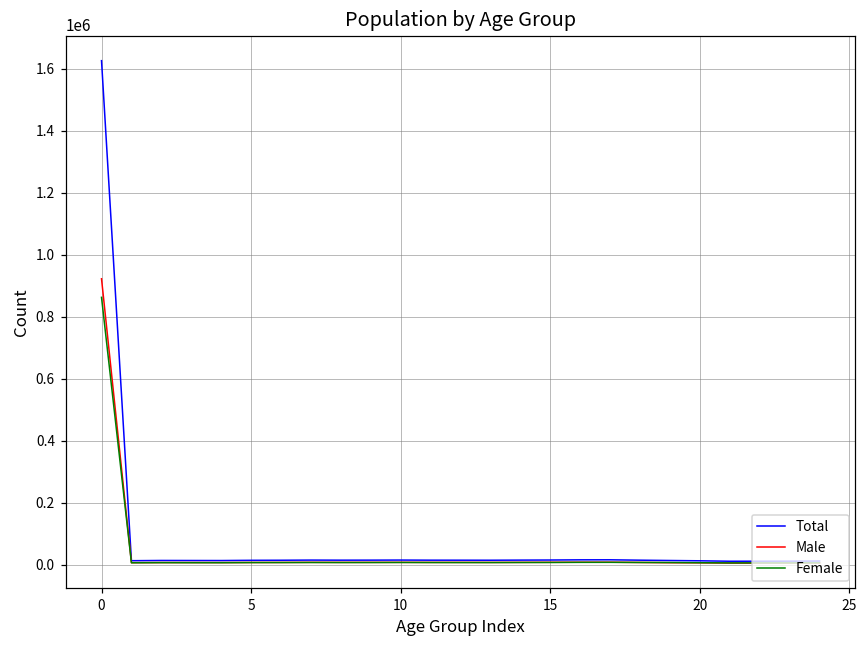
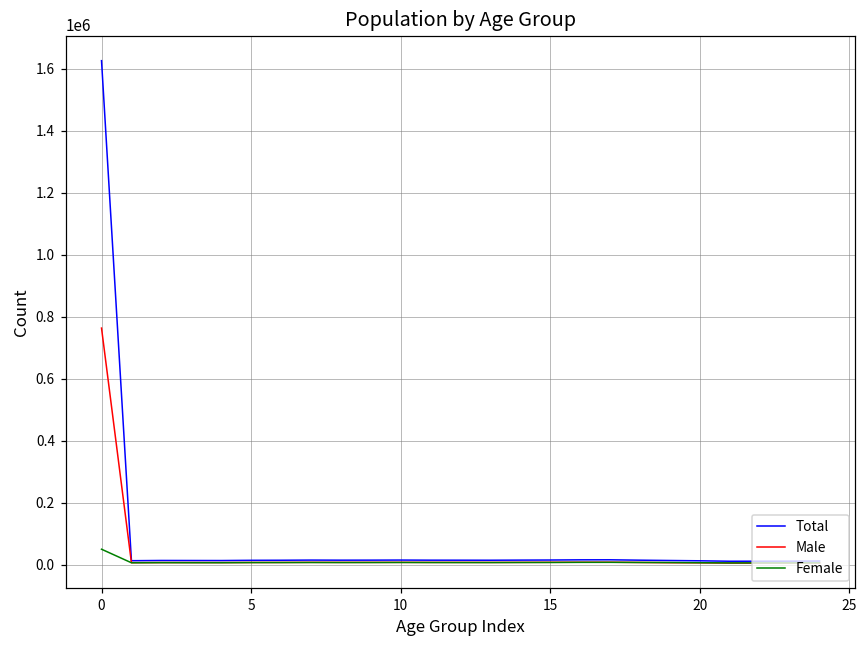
  {
    "Total": {
      "0": 1630000
    },
    "Male": {
-     "0": 920000
+     "0": 760000
    },
    "Female": {
-     "0": 860000
+     "0": 50000
    }
  }
